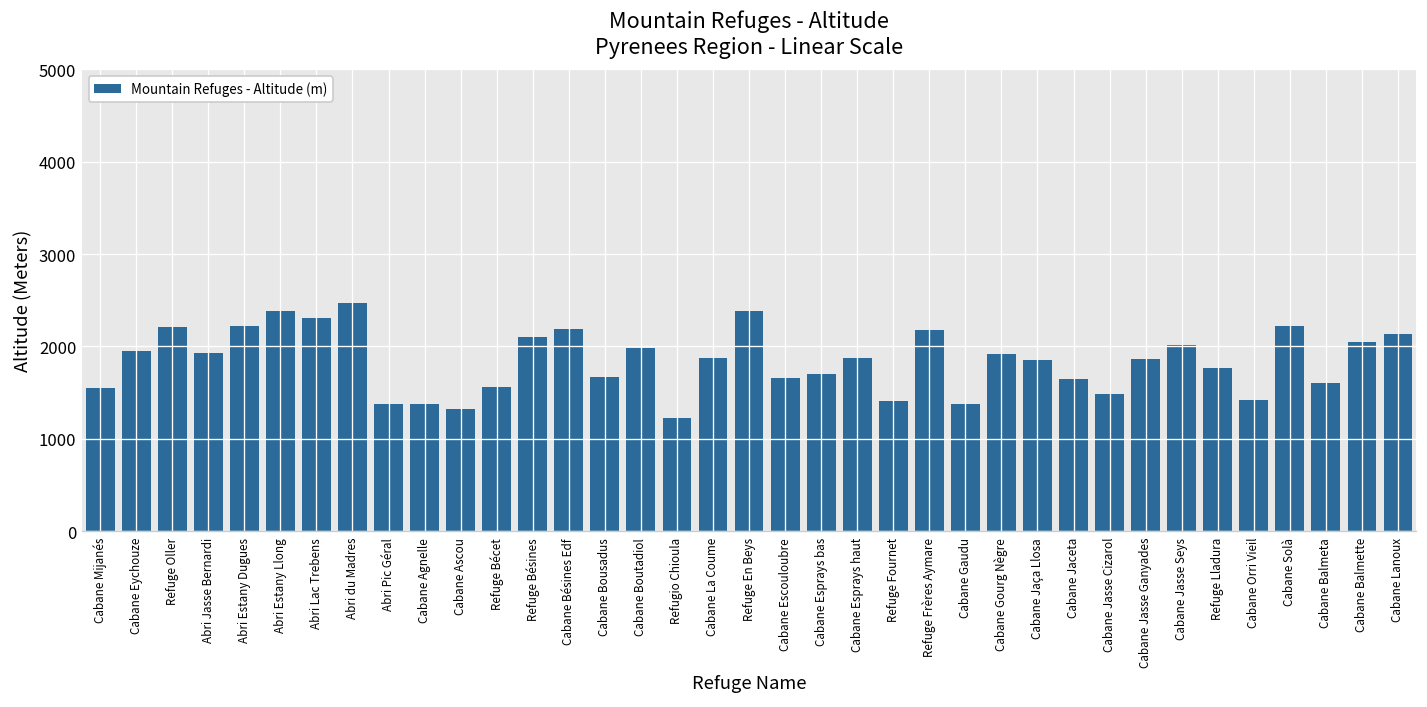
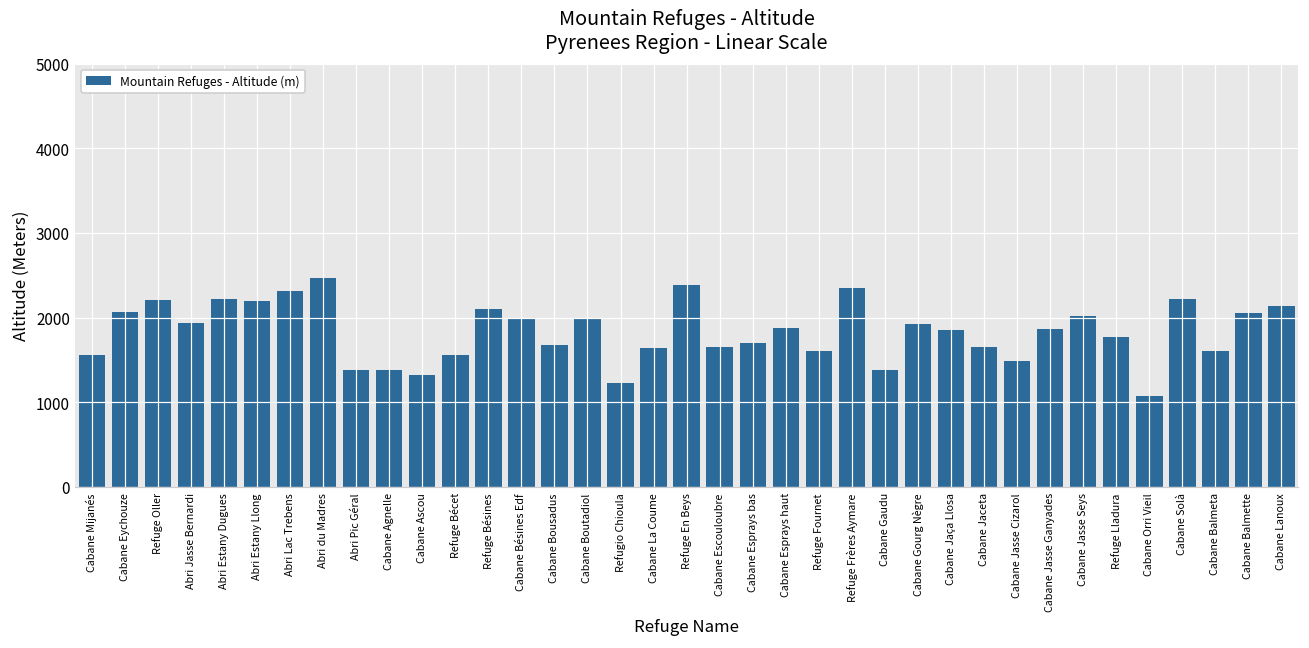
  {
    "Cabane Mijanés": 1600,
-   "Cabane Eychouze": 2000,
+   "Cabane Eychouze": 2100,
    "Refuge Oller": 2200,
    "Abri Jasse Bernardi": 1900,
    "Abri Estany Dugues": 2200,
-   "Abri Estany Llong": 2400,
+   "Abri Estany Llong": 2200,
    "Abri Lac Trebens": 2300,
    "Abri du Madres": 2500,
    "Abri Pic Géral": 1400,
    "Cabane Agnelle": 1400,
    "Cabane Ascou": 1300,
    "Refuge Bécet": 1600,
    "Refuge Bésines": 2100,
-   "Cabane Bésines Edf": 2200,
+   "Cabane Bésines Edf": 2000,
    "Cabane Bousadus": 1700,
    "Cabane Boutadiol": 2000,
    "Refugio Chioula": 1200,
-   "Cabane La Coume": 1900,
+   "Cabane La Coume": 1600,
    "Refuge En Beys": 2400,
    "Cabane Escouloubre": 1700,
    "Cabane Esprays bas": 1700,
    "Cabane Esprays haut": 1900,
-   "Refuge Fournet": 1400,
-   "Refuge Frères Aymare": 2200,
+   "Refuge Fournet": 1600,
+   "Refuge Frères Aymare": 2300,
    "Cabane Gaudu": 1400,
    "Cabane Gourg Nègre": 1900,
    "Cabane Jaça Llosa": 1800,
    "Cabane Jaceta": 1600,
    "Cabane Jasse Cizarol": 1500,
    "Cabane Jasse Ganyades": 1900,
    "Cabane Jasse Seys": 2000,
    "Refuge Lladura": 1800,
-   "Cabane Orri Vieil": 1400,
+   "Cabane Orri Vieil": 1100,
    "Cabane Solà": 2200,
    "Cabane Balmeta": 1600,
    "Cabane Balmette": 2100,
    "Cabane Lanoux": 2100
  }
